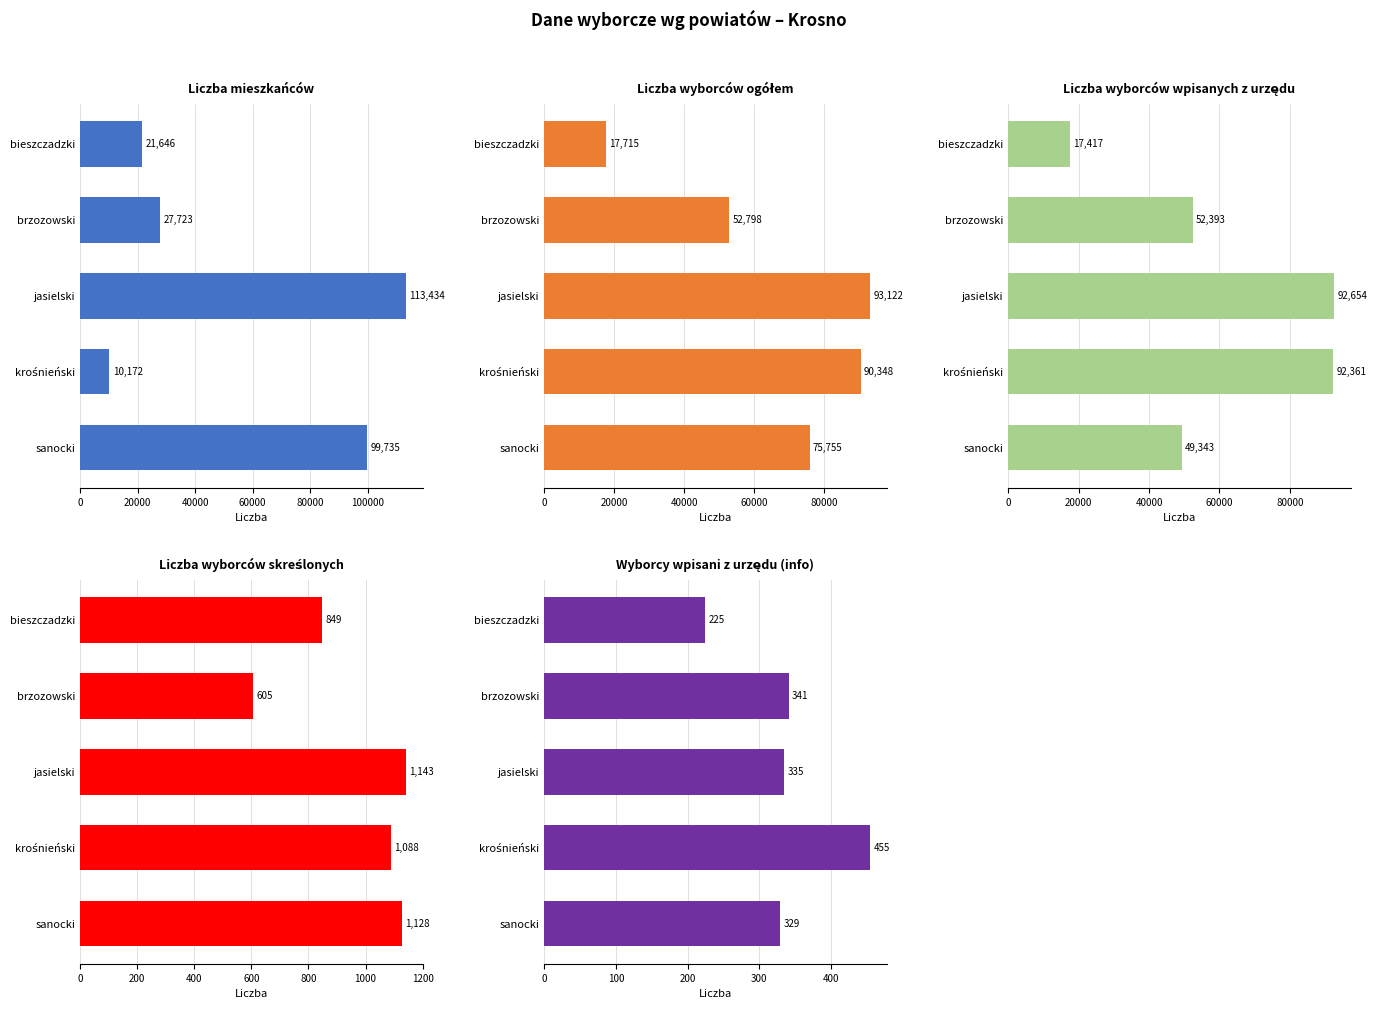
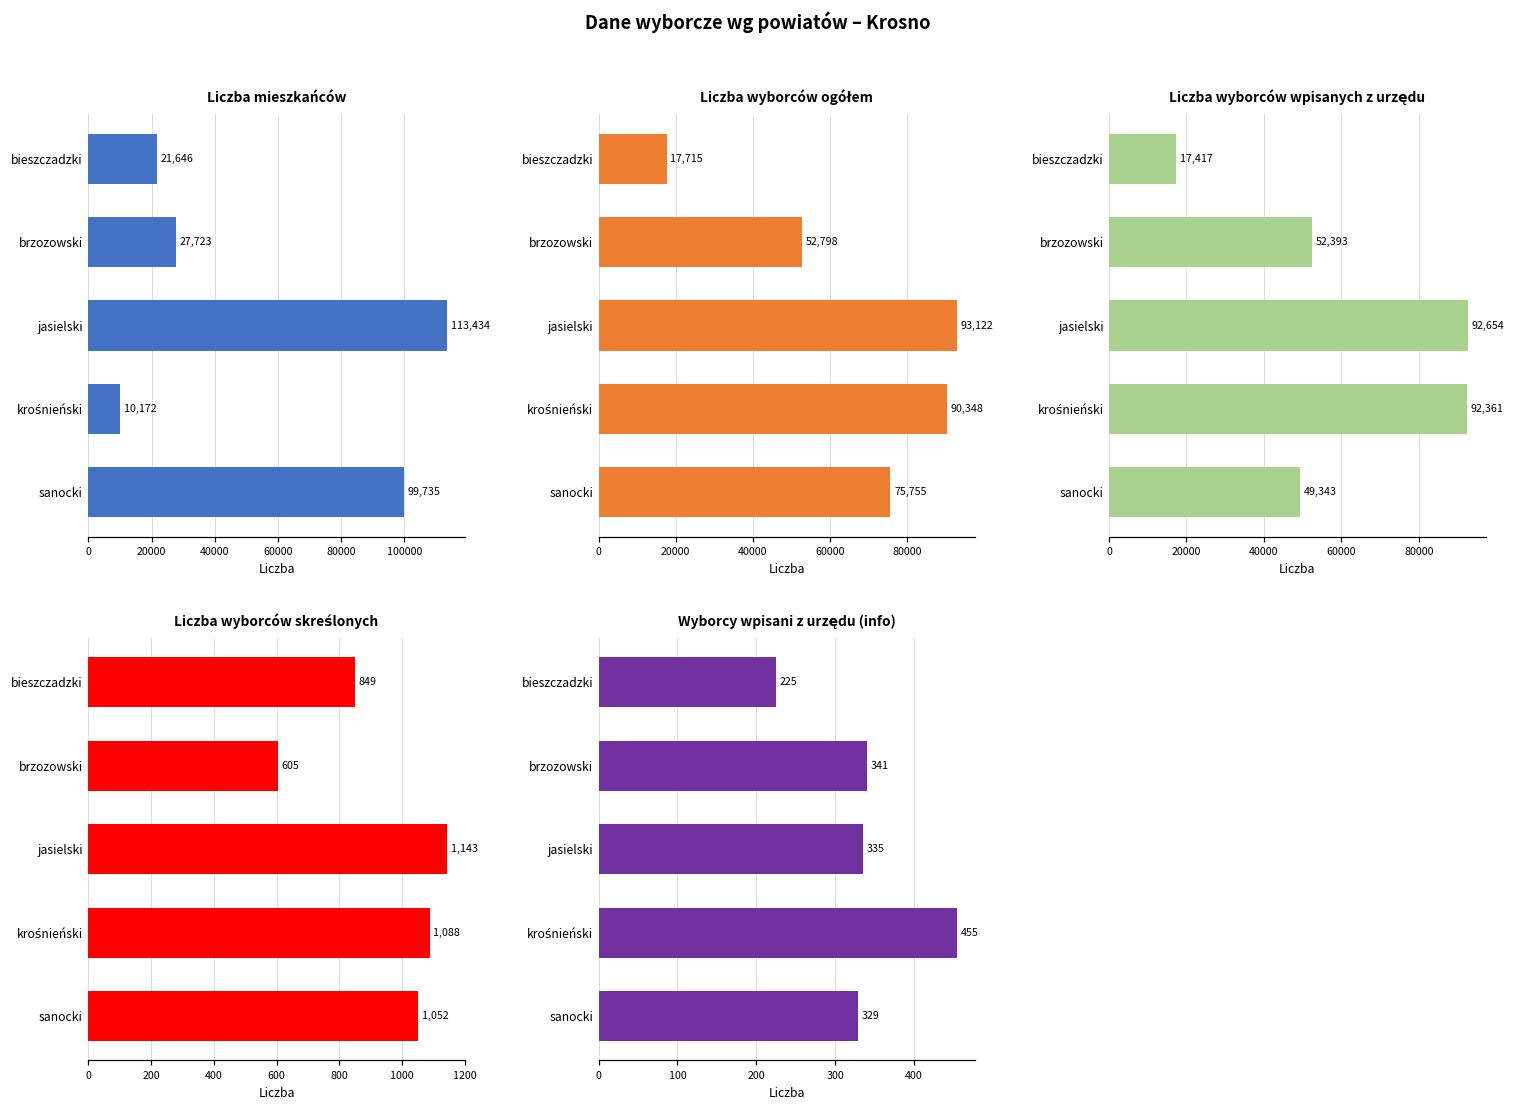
  {
    "Liczba mieszkańców": {
      "bieszczadzki": "21,646",
      "brzozowski": "27,723",
      "jasielski": "113,434",
      "krośnieński": "10,172",
      "sanocki": "99,735"
    },
    "Liczba wyborców ogółem": {
      "bieszczadzki": "17,715",
      "brzozowski": "52,798",
      "jasielski": "93,122",
      "krośnieński": "90,348",
      "sanocki": "75,755"
    },
    "Liczba wyborców wpisanych z urzędu": {
      "bieszczadzki": "17,417",
      "brzozowski": "52,393",
      "jasielski": "92,654",
      "krośnieński": "92,361",
      "sanocki": "49,343"
    },
    "Liczba wyborców skreślonych": {
      "bieszczadzki": "849",
      "brzozowski": "605",
      "jasielski": "1,143",
      "krośnieński": "1,088",
-     "sanocki": "1,128"
+     "sanocki": "1,052"
    },
    "Wyborcy wpisani z urzędu (info)": {
      "bieszczadzki": "225",
      "brzozowski": "341",
      "jasielski": "335",
      "krośnieński": "455",
      "sanocki": "329"
    }
  }
